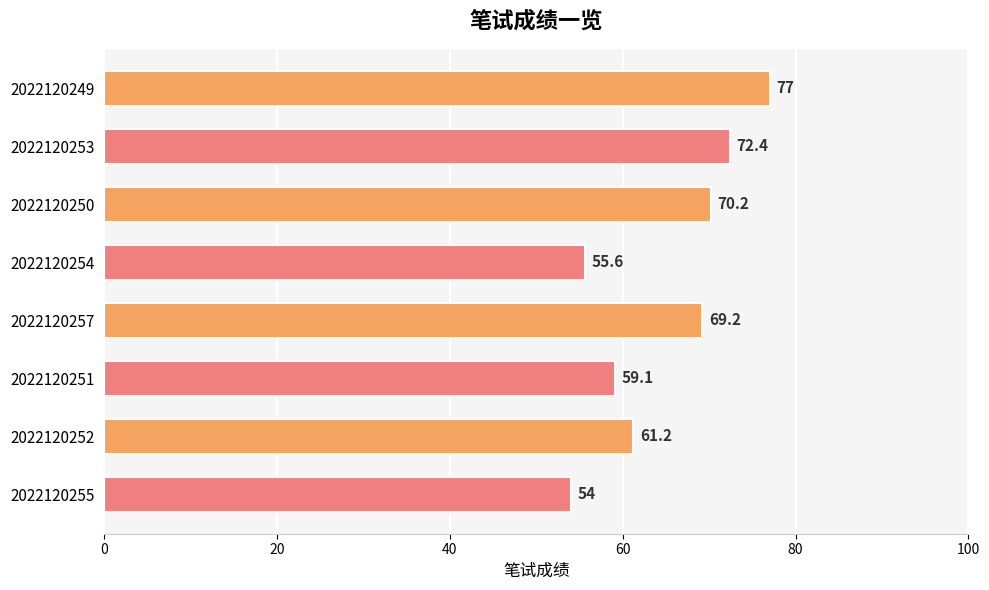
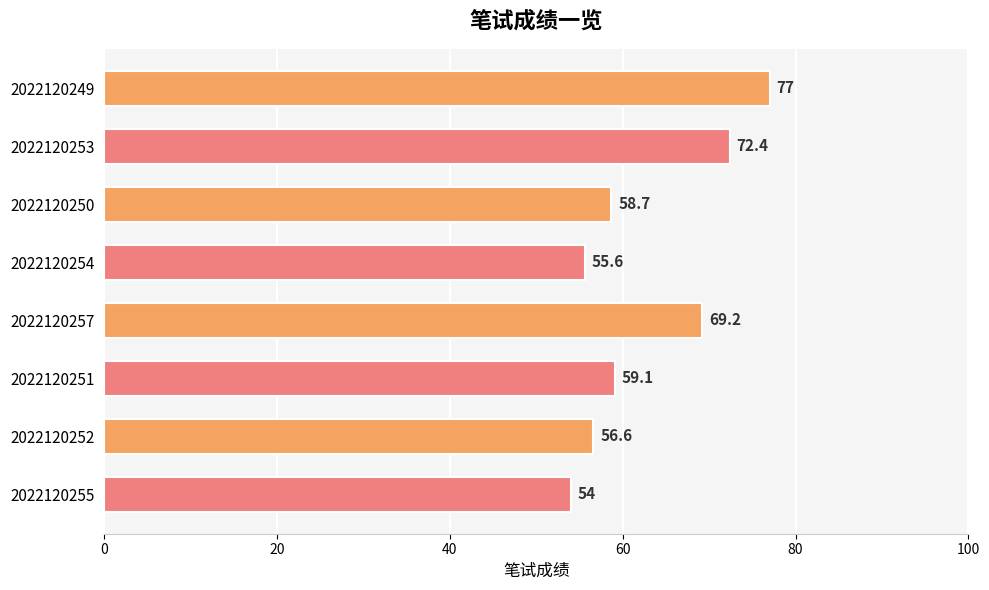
  {
    "2022120249": 77,
    "2022120253": 72.4,
-   "2022120250": 70.2,
+   "2022120250": 58.7,
    "2022120254": 55.6,
    "2022120257": 69.2,
    "2022120251": 59.1,
-   "2022120252": 61.2,
+   "2022120252": 56.6,
    "2022120255": 54
  }
